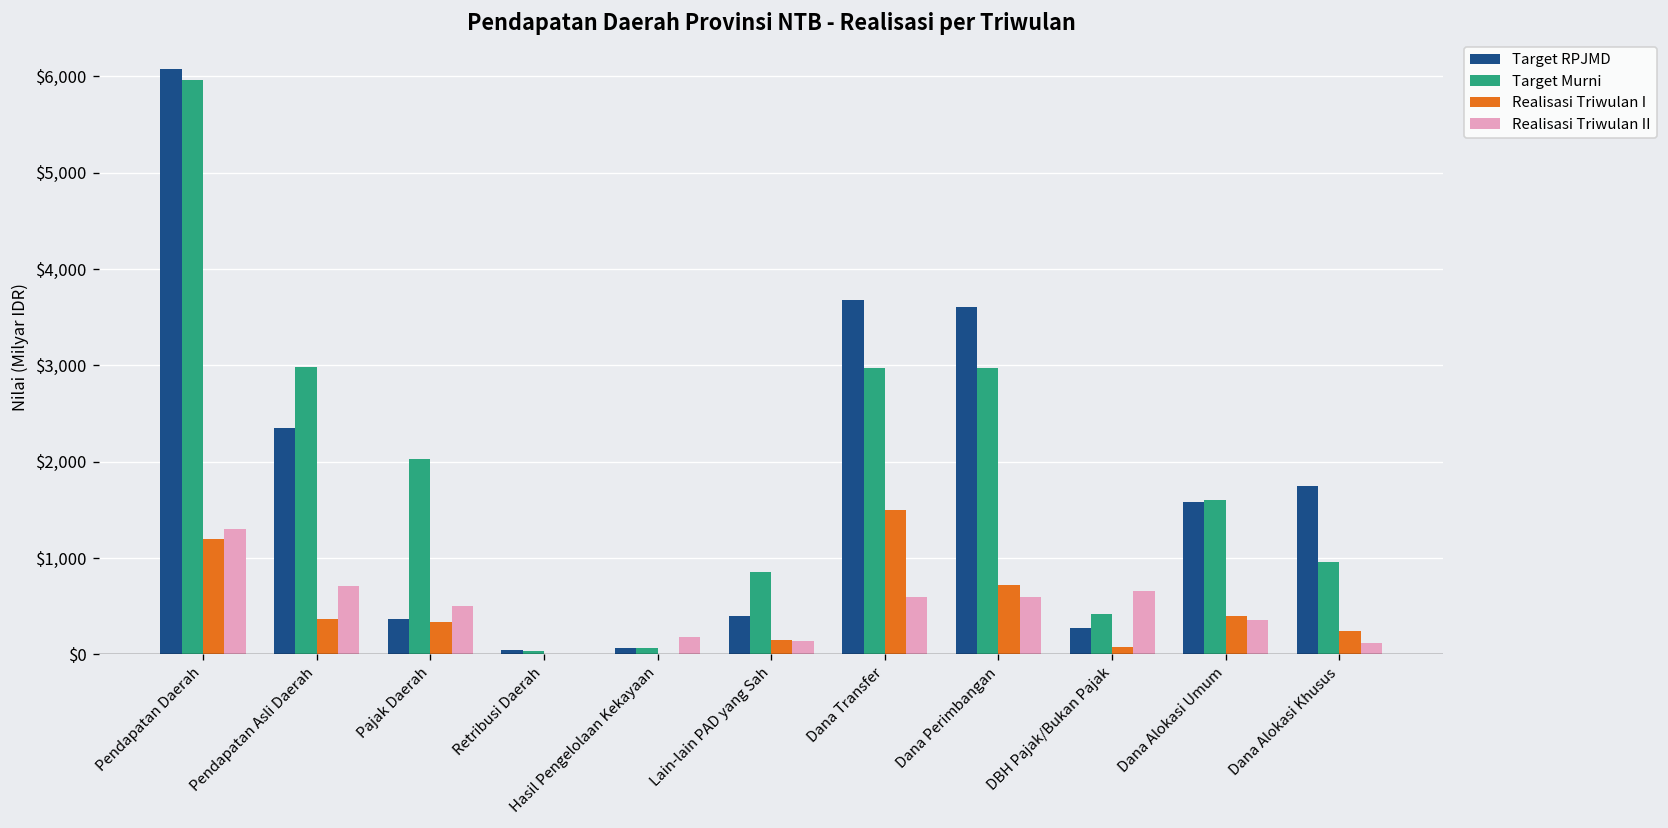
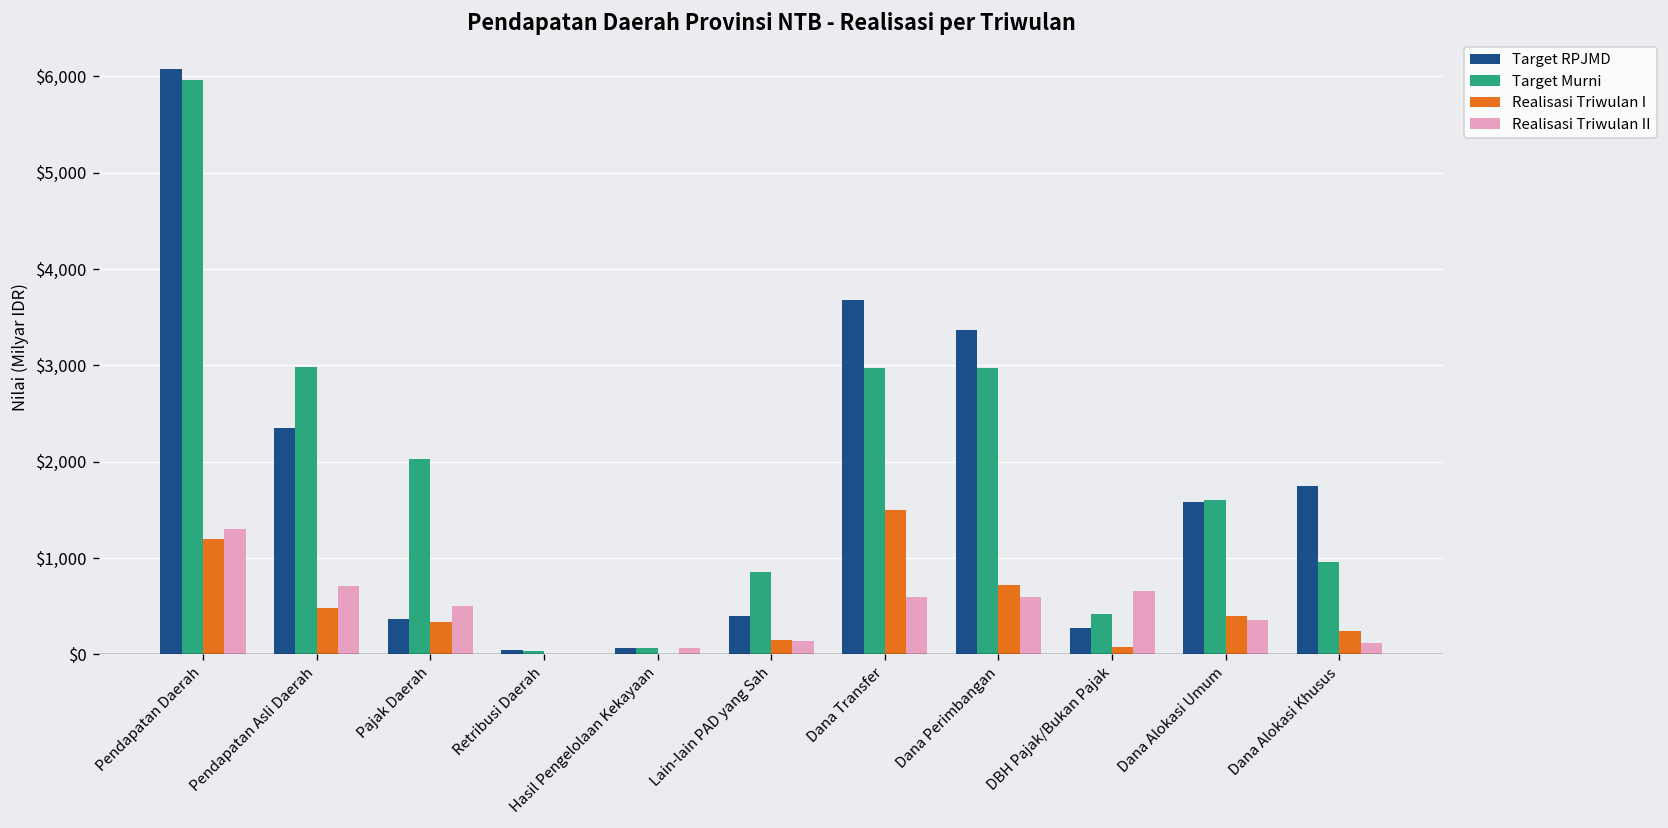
  {
    "Target RPJMD": {
      "Pendapatan Daerah": "$6,100",
      "Pendapatan Asli Daerah": "$2,300",
      "Pajak Daerah": "$400",
      "Retribusi Daerah": "$0",
      "Hasil Pengelolaan Kekayaan": "$100",
      "Lain-lain PAD yang Sah": "$400",
      "Dana Transfer": "$3,700",
-     "Dana Perimbangan": "$3,600",
+     "Dana Perimbangan": "$3,400",
      "DBH Pajak/Bukan Pajak": "$300",
      "Dana Alokasi Umum": "$1,600",
      "Dana Alokasi Khusus": "$1,700"
    },
    "Target Murni": {
      "Pendapatan Daerah": "$6,000",
      "Pendapatan Asli Daerah": "$3,000",
      "Pajak Daerah": "$2,000",
      "Retribusi Daerah": "$0",
      "Hasil Pengelolaan Kekayaan": "$100",
      "Lain-lain PAD yang Sah": "$800",
      "Dana Transfer": "$3,000",
      "Dana Perimbangan": "$3,000",
      "DBH Pajak/Bukan Pajak": "$400",
      "Dana Alokasi Umum": "$1,600",
      "Dana Alokasi Khusus": "$1,000"
    },
    "Realisasi Triwulan I": {
      "Pendapatan Daerah": "$1,200",
-     "Pendapatan Asli Daerah": "$400",
+     "Pendapatan Asli Daerah": "$500",
      "Pajak Daerah": "$300",
      "Hasil Pengelolaan Kekayaan": "$0",
      "Lain-lain PAD yang Sah": "$100",
      "Dana Transfer": "$1,500",
      "Dana Perimbangan": "$700",
      "DBH Pajak/Bukan Pajak": "$100",
      "Dana Alokasi Umum": "$400",
      "Dana Alokasi Khusus": "$200"
    },
    "Realisasi Triwulan II": {
      "Pendapatan Daerah": "$1,300",
      "Pendapatan Asli Daerah": "$700",
      "Pajak Daerah": "$500",
-     "Hasil Pengelolaan Kekayaan": "$200",
+     "Hasil Pengelolaan Kekayaan": "$100",
      "Lain-lain PAD yang Sah": "$100",
      "Dana Transfer": "$600",
      "Dana Perimbangan": "$600",
      "DBH Pajak/Bukan Pajak": "$700",
      "Dana Alokasi Umum": "$400",
      "Dana Alokasi Khusus": "$100"
    }
  }
